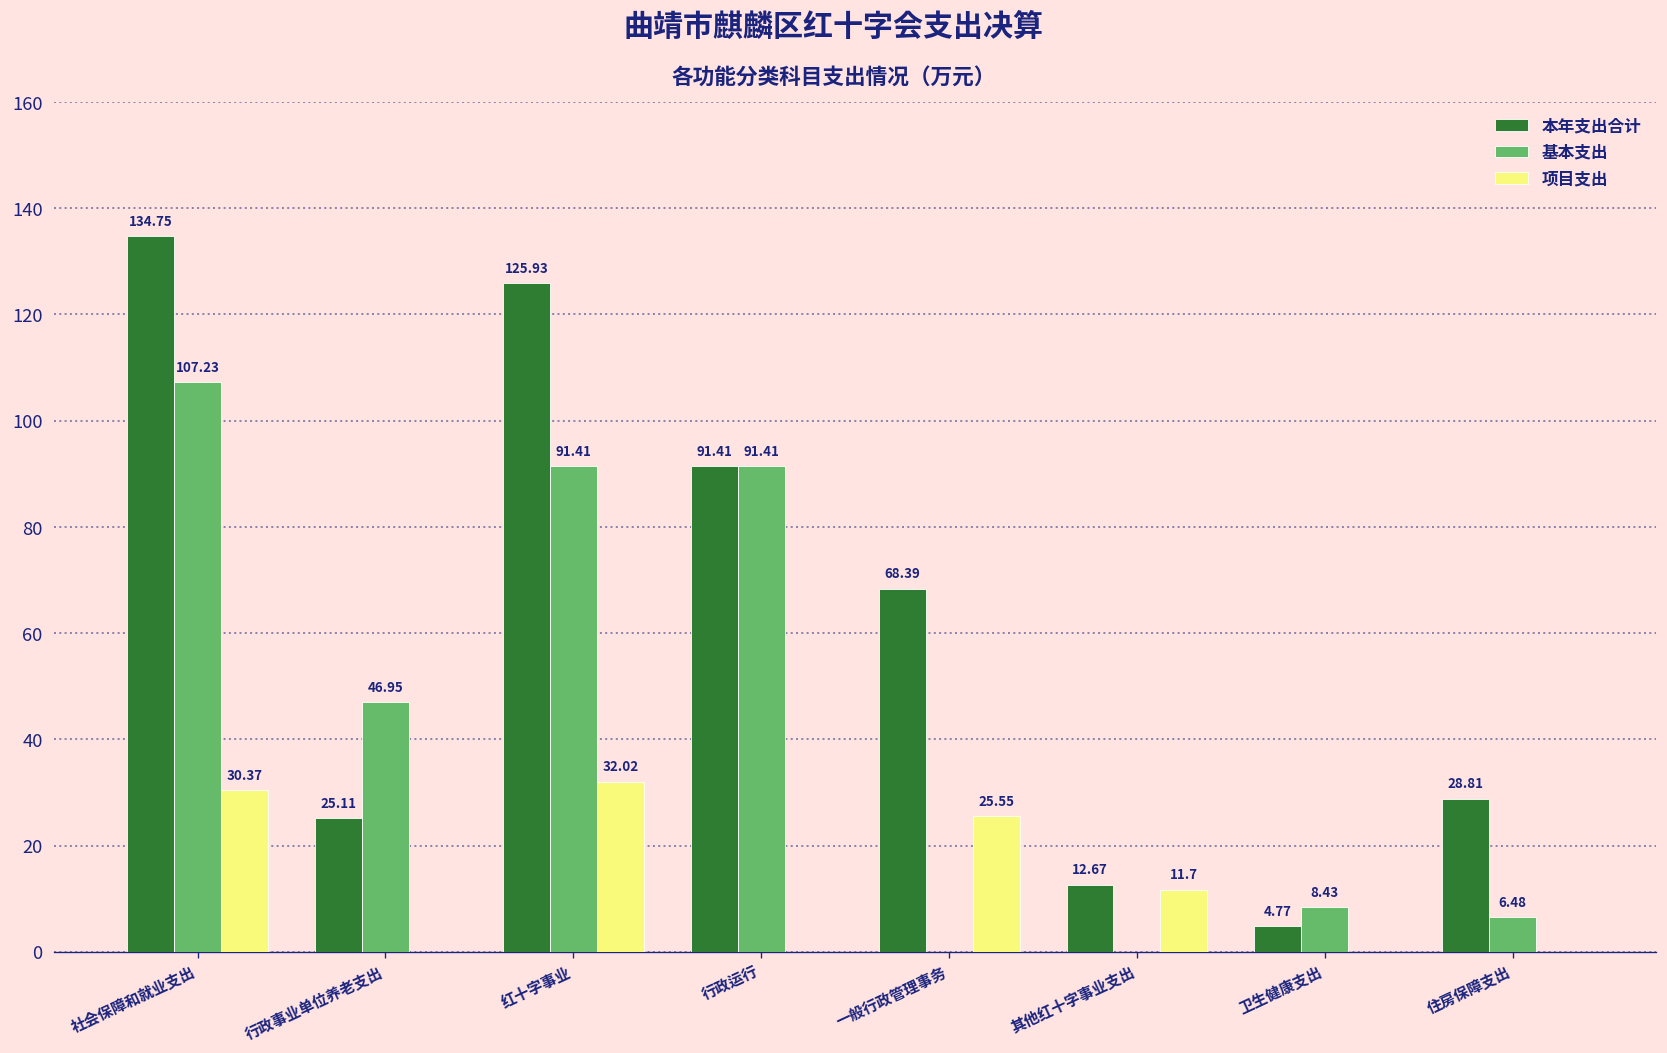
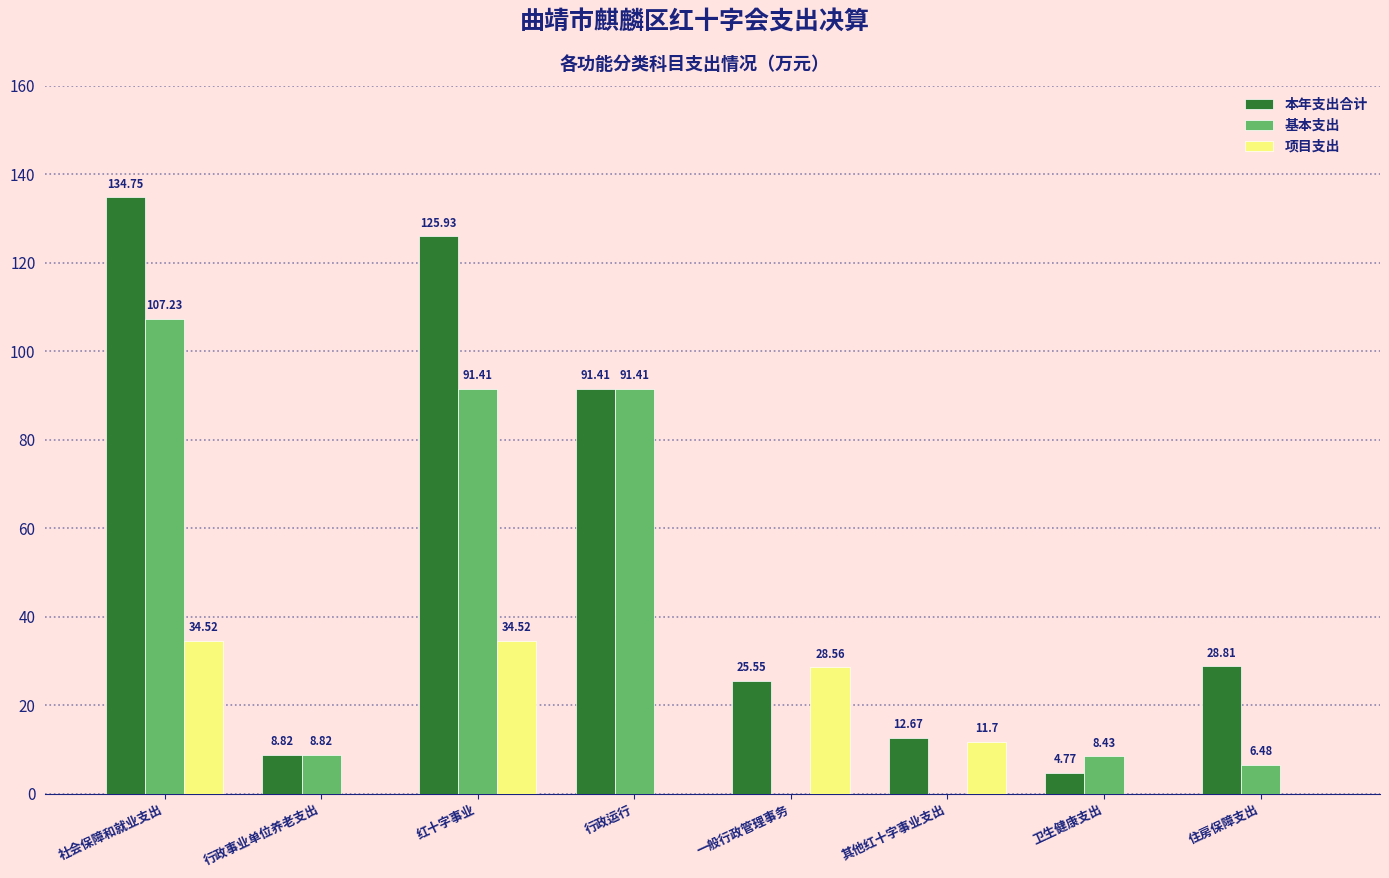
  {
    "本年支出合计": {
      "社会保障和就业支出": 134.75,
-     "行政事业单位养老支出": 25.11,
+     "行政事业单位养老支出": 8.82,
      "红十字事业": 125.93,
      "行政运行": 91.41,
-     "一般行政管理事务": 68.39,
+     "一般行政管理事务": 25.55,
      "其他红十字事业支出": 12.67,
      "卫生健康支出": 4.77,
      "住房保障支出": 28.81
    },
    "基本支出": {
      "社会保障和就业支出": 107.23,
-     "行政事业单位养老支出": 46.95,
+     "行政事业单位养老支出": 8.82,
      "红十字事业": 91.41,
      "行政运行": 91.41,
      "卫生健康支出": 8.43,
      "住房保障支出": 6.48
    },
    "项目支出": {
-     "社会保障和就业支出": 30.37,
-     "红十字事业": 32.02,
-     "一般行政管理事务": 25.55,
+     "社会保障和就业支出": 34.52,
+     "红十字事业": 34.52,
+     "一般行政管理事务": 28.56,
      "其他红十字事业支出": 11.7
    }
  }
